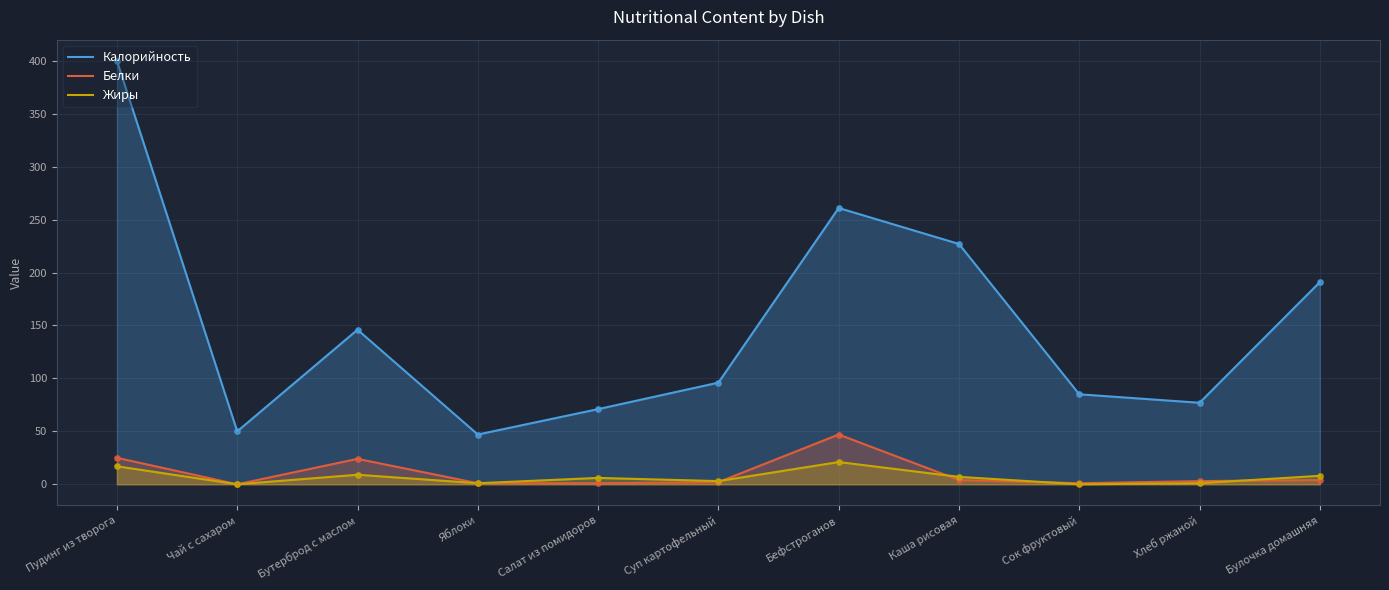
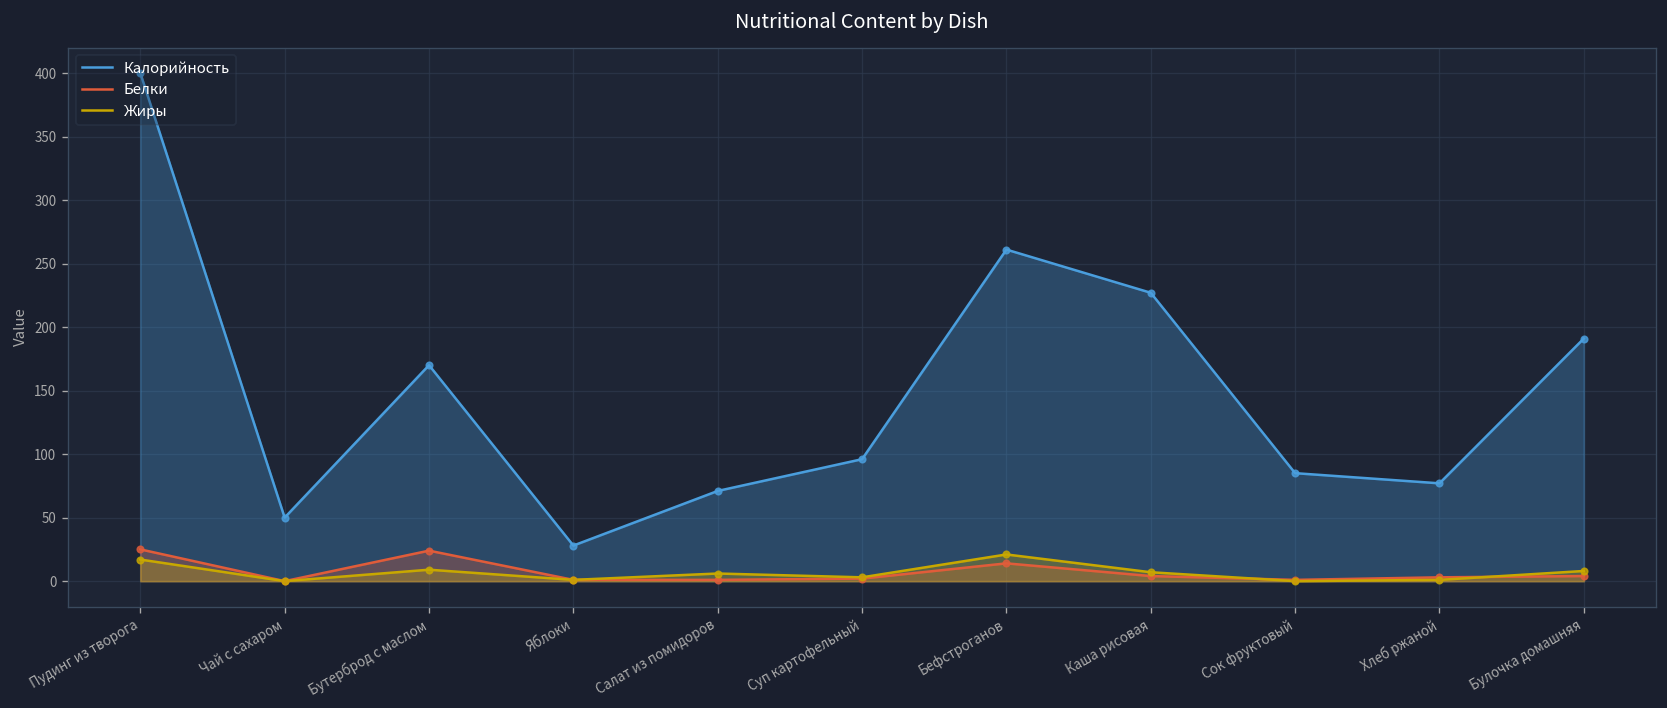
  {
    "Калорийность": {
      "Чай с сахаром": 50,
-     "Бутерброд с маслом": 146,
-     "Яблоки": 47,
+     "Бутерброд с маслом": 170,
+     "Яблоки": 28,
      "Салат из помидоров": 71,
      "Суп картофельный": 96,
      "Бефстроганов": 261,
      "Каша рисовая": 227,
      "Сок фруктовый": 85,
      "Хлеб ржаной": 77,
      "Булочка домашняя": 191
    },
    "Белки": {
      "Пудинг из творога": 25,
      "Бутерброд с маслом": 24,
      "Салат из помидоров": 1,
-     "Бефстроганов": 47,
+     "Бефстроганов": 14,
      "Каша рисовая": 4,
      "Булочка домашняя": 4
    },
    "Жиры": {
      "Пудинг из творога": 17,
      "Бутерброд с маслом": 9,
      "Салат из помидоров": 6,
      "Бефстроганов": 21,
      "Каша рисовая": 7,
      "Булочка домашняя": 8
    }
  }
